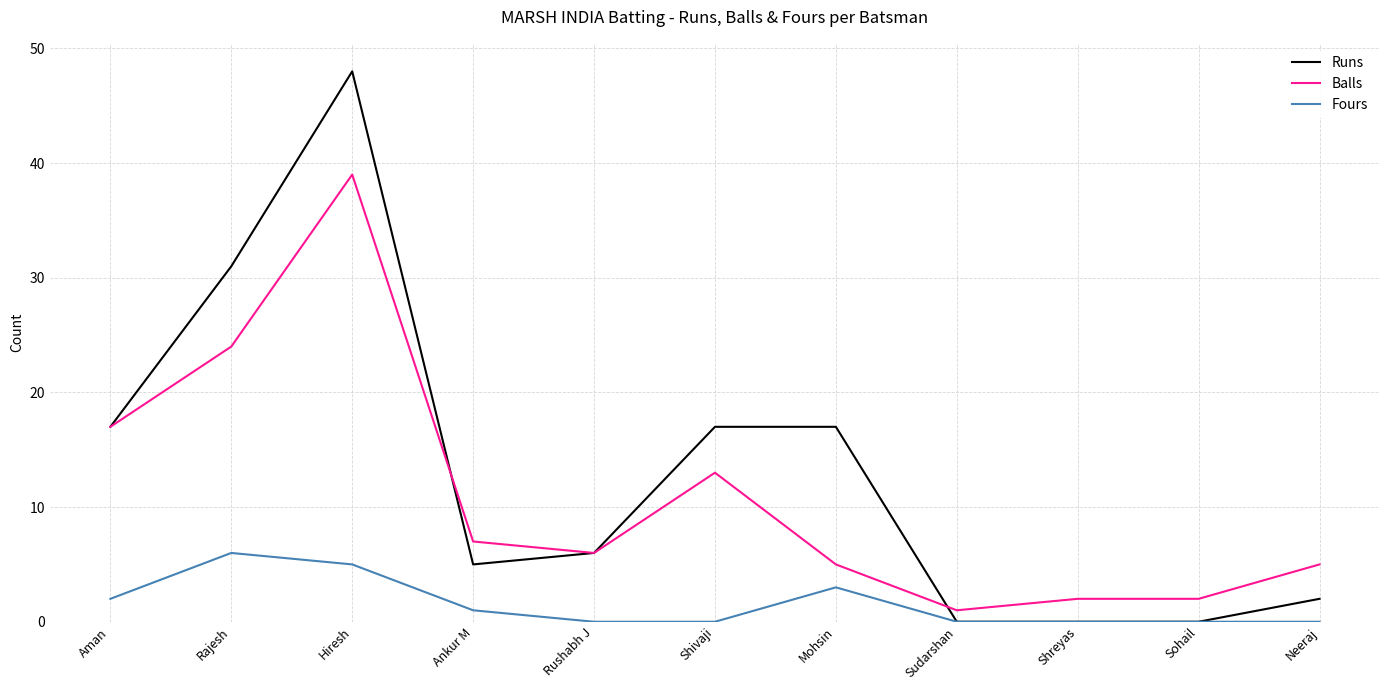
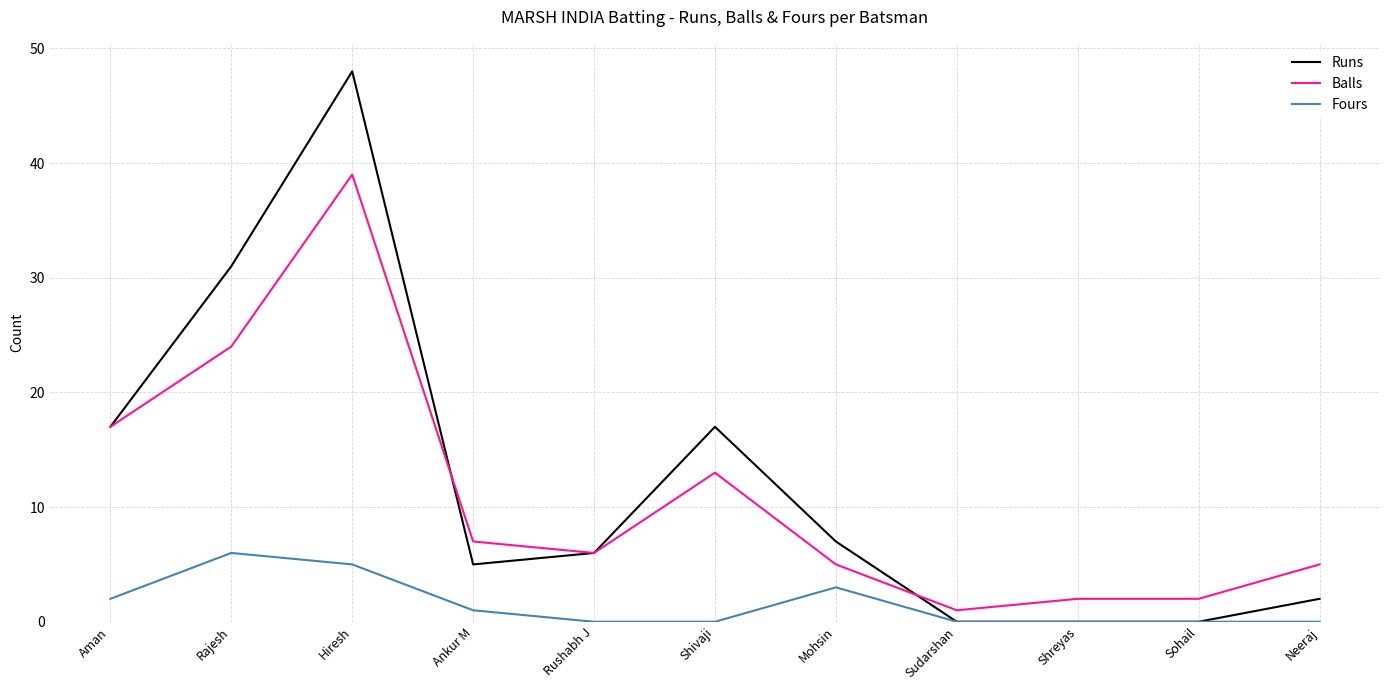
  {
    "Runs": {
      "Rajesh": 31,
      "Hiresh": 48,
      "Ankur M": 5,
      "Shivaji": 17,
-     "Mohsin": 17,
+     "Mohsin": 7,
      "Neeraj": 2
    },
    "Balls": {
      "Rajesh": 24,
      "Hiresh": 39,
      "Ankur M": 7,
      "Shivaji": 13,
      "Mohsin": 5,
      "Sudarshan": 1,
      "Shreyas": 2,
      "Sohail": 2,
      "Neeraj": 5
    },
    "Fours": {
      "Aman": 2,
      "Rajesh": 6,
      "Hiresh": 5,
      "Ankur M": 1,
      "Rushabh J": 0,
      "Shivaji": 0,
      "Mohsin": 3,
      "Neeraj": 0
    }
  }
